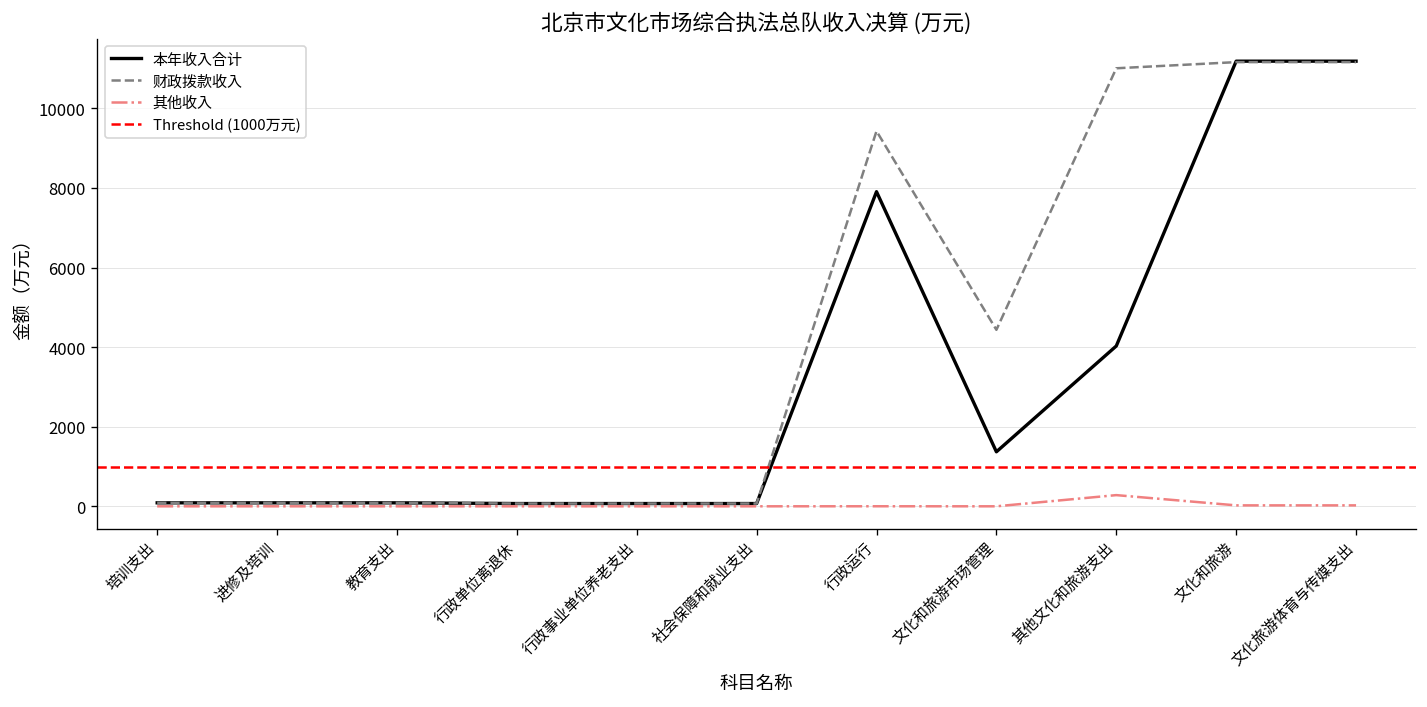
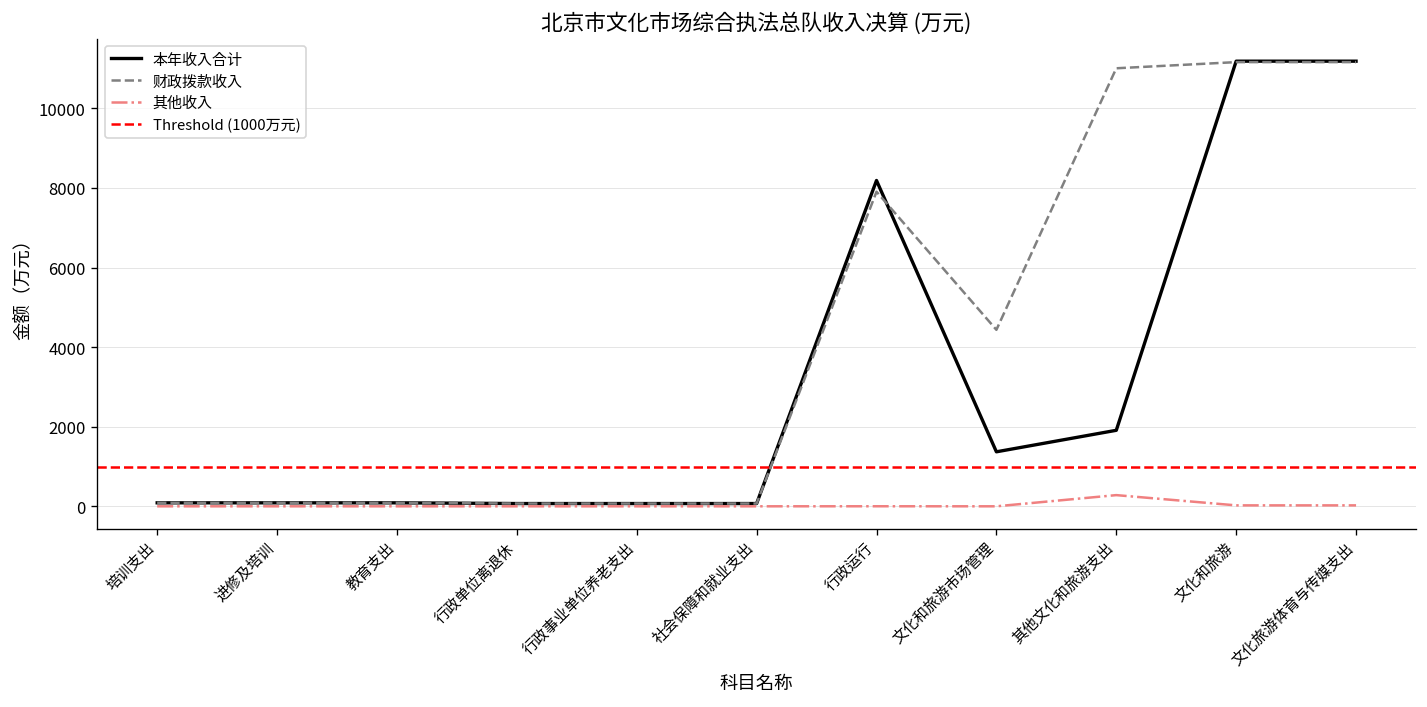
  {
    "本年收入合计": {
-     "行政运行": 7900,
+     "行政运行": 8200,
      "文化和旅游市场管理": 1400,
-     "其他文化和旅游支出": 4000
+     "其他文化和旅游支出": 1900
    },
    "财政拨款收入": {
-     "行政运行": 9400,
+     "行政运行": 7900,
      "文化和旅游市场管理": 4400,
      "其他文化和旅游支出": 11000
    },
    "其他收入": {
      "培训支出": 0,
      "进修及培训": 0,
      "教育支出": 0,
      "行政运行": 0,
      "文化和旅游市场管理": 0,
      "其他文化和旅游支出": 300,
      "文化和旅游": 0,
      "文化旅游体育与传媒支出": 0
    }
  }
